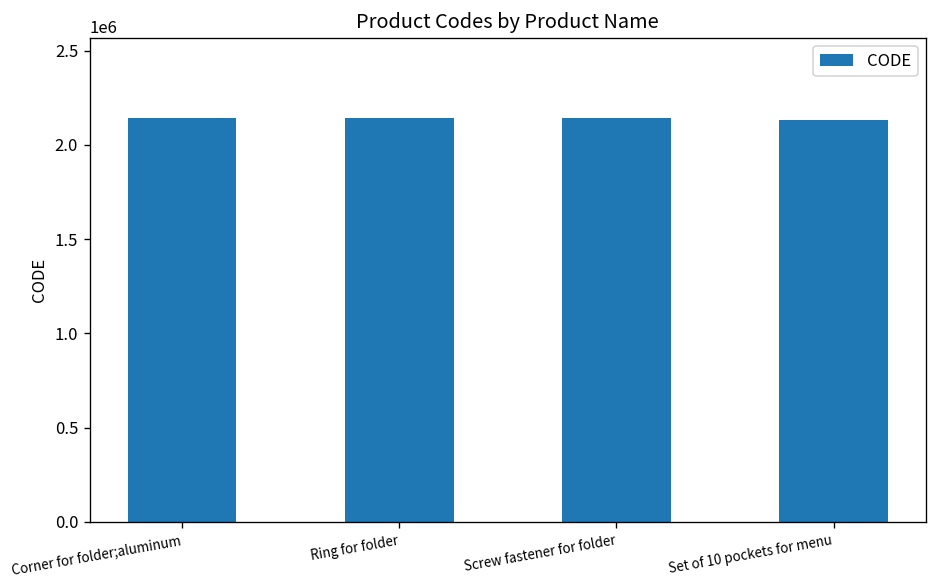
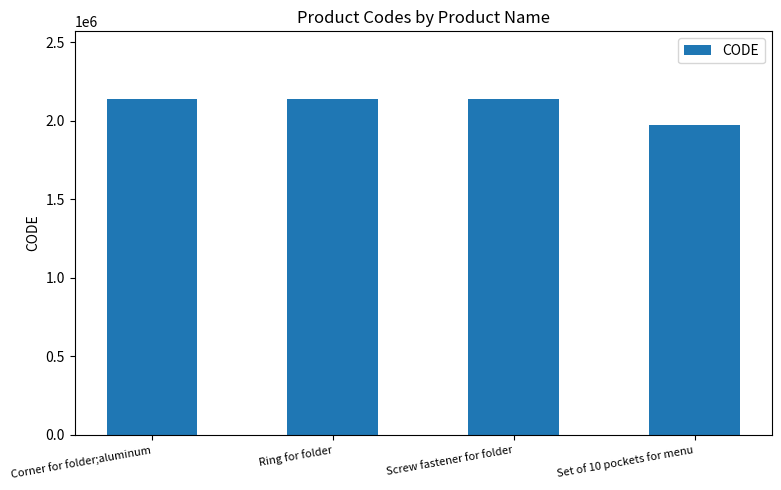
  {
    "Corner for folder;aluminum": 2140000,
    "Ring for folder": 2140000,
    "Screw fastener for folder": 2140000,
-   "Set of 10 pockets for menu": 2130000
+   "Set of 10 pockets for menu": 1970000
  }
